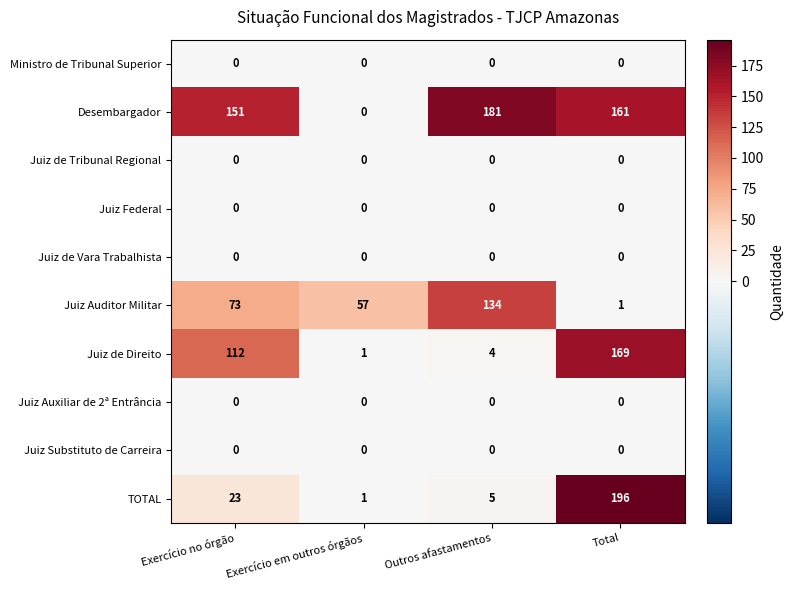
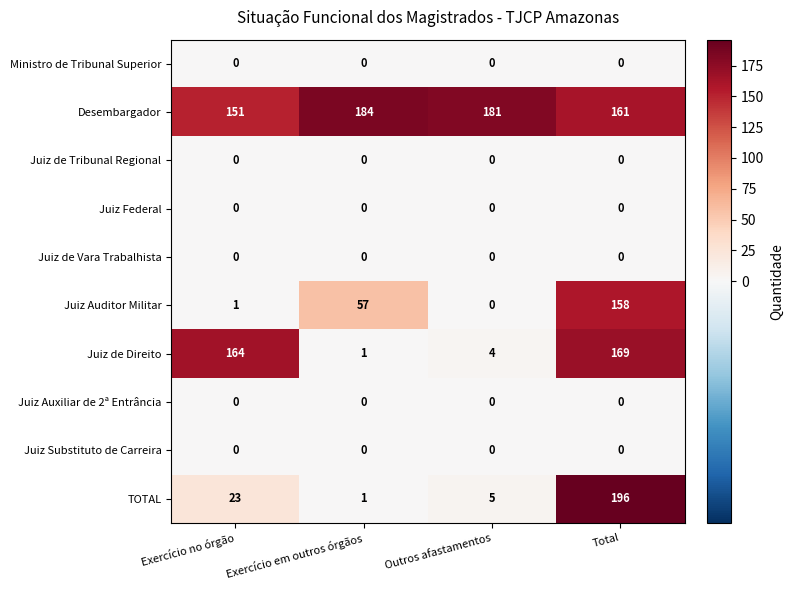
  {
    "Ministro de Tribunal Superior": {
      "Exercício no órgão": 0,
      "Exercício em outros órgãos": 0,
      "Outros afastamentos": 0,
      "Total": 0
    },
    "Desembargador": {
      "Exercício no órgão": 151,
-     "Exercício em outros órgãos": 0,
+     "Exercício em outros órgãos": 184,
      "Outros afastamentos": 181,
      "Total": 161
    },
    "Juiz de Tribunal Regional": {
      "Exercício no órgão": 0,
      "Exercício em outros órgãos": 0,
      "Outros afastamentos": 0,
      "Total": 0
    },
    "Juiz Federal": {
      "Exercício no órgão": 0,
      "Exercício em outros órgãos": 0,
      "Outros afastamentos": 0,
      "Total": 0
    },
    "Juiz de Vara Trabalhista": {
      "Exercício no órgão": 0,
      "Exercício em outros órgãos": 0,
      "Outros afastamentos": 0,
      "Total": 0
    },
    "Juiz Auditor Militar": {
-     "Exercício no órgão": 73,
+     "Exercício no órgão": 1,
      "Exercício em outros órgãos": 57,
-     "Outros afastamentos": 134,
-     "Total": 1
+     "Outros afastamentos": 0,
+     "Total": 158
    },
    "Juiz de Direito": {
-     "Exercício no órgão": 112,
+     "Exercício no órgão": 164,
      "Exercício em outros órgãos": 1,
      "Outros afastamentos": 4,
      "Total": 169
    },
    "Juiz Auxiliar de 2ª Entrância": {
      "Exercício no órgão": 0,
      "Exercício em outros órgãos": 0,
      "Outros afastamentos": 0,
      "Total": 0
    },
    "Juiz Substituto de Carreira": {
      "Exercício no órgão": 0,
      "Exercício em outros órgãos": 0,
      "Outros afastamentos": 0,
      "Total": 0
    },
    "TOTAL": {
      "Exercício no órgão": 23,
      "Exercício em outros órgãos": 1,
      "Outros afastamentos": 5,
      "Total": 196
    }
  }
